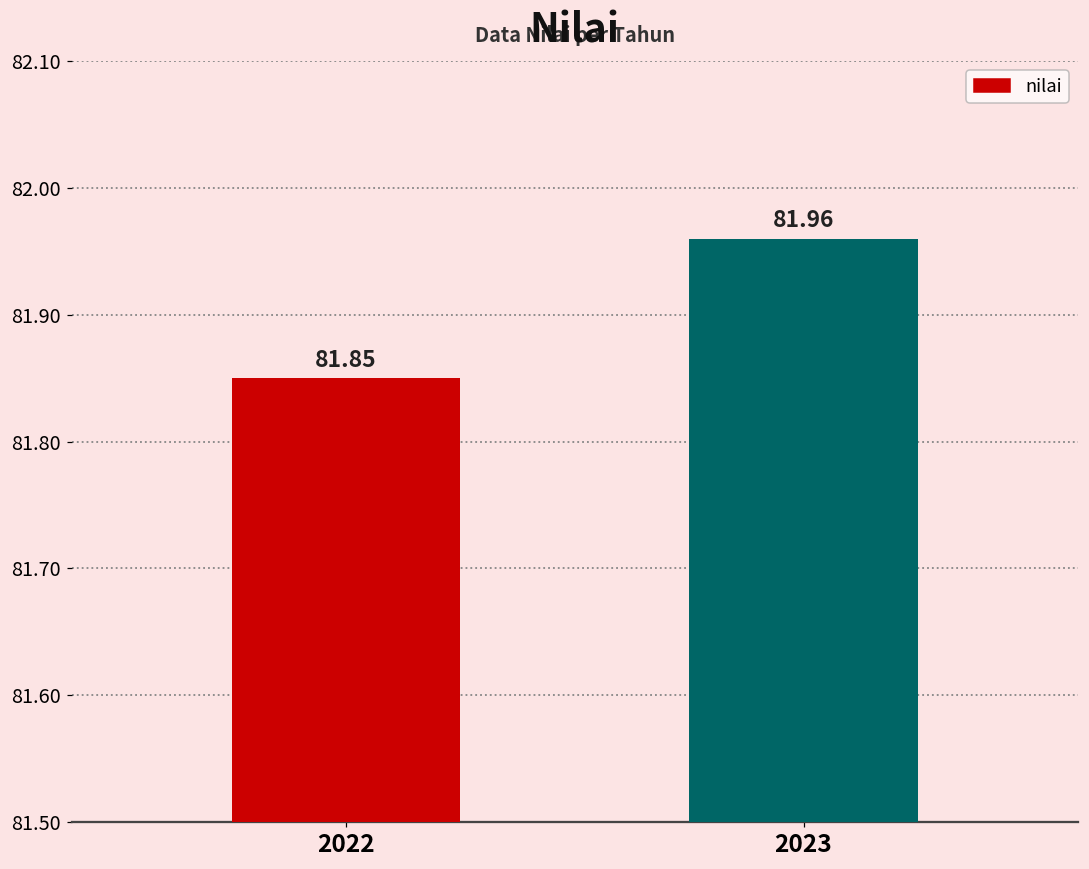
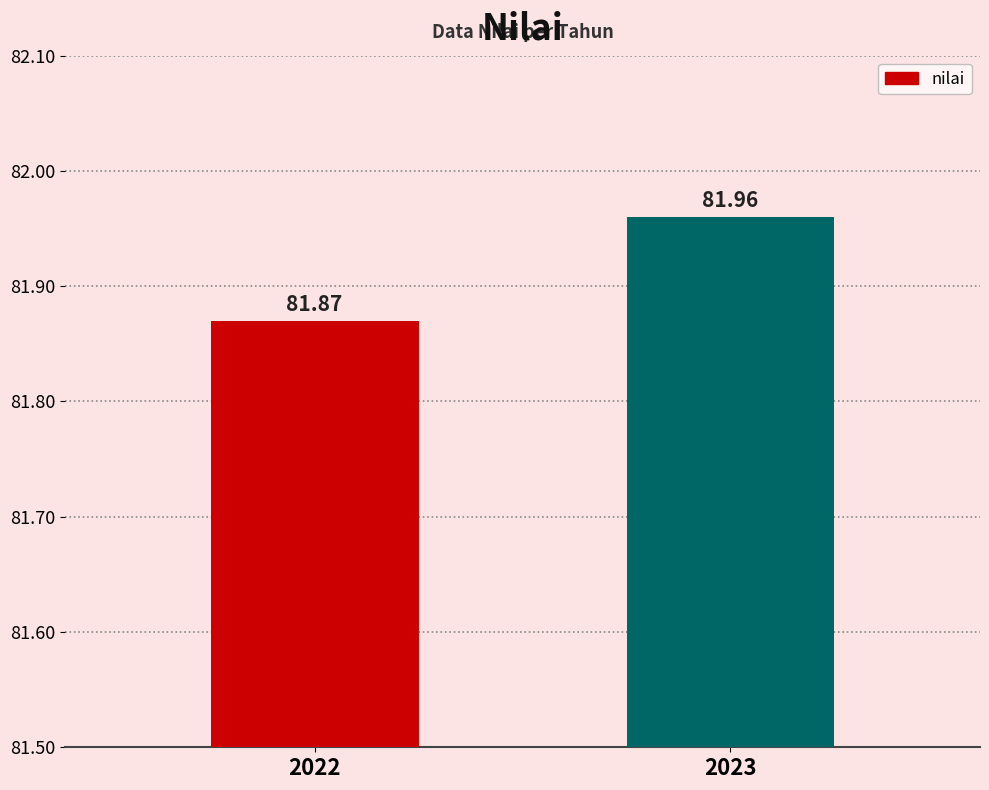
  {
-   "2022": 81.85,
+   "2022": 81.87,
    "2023": 81.96
  }
